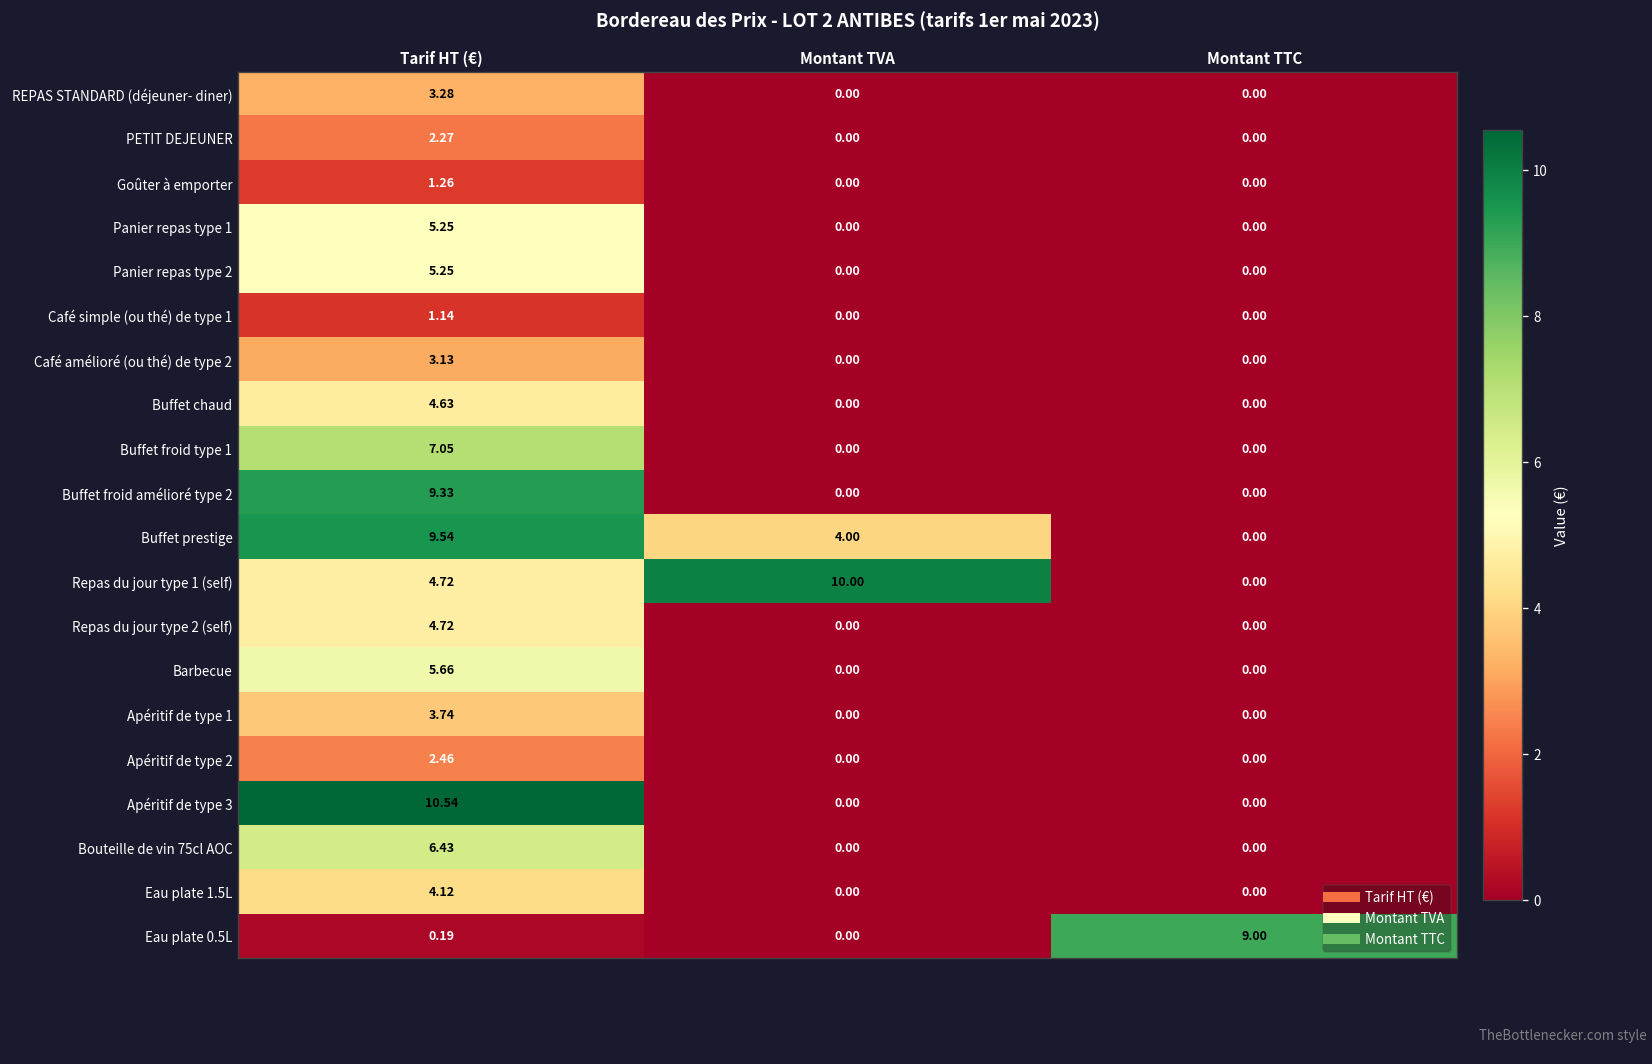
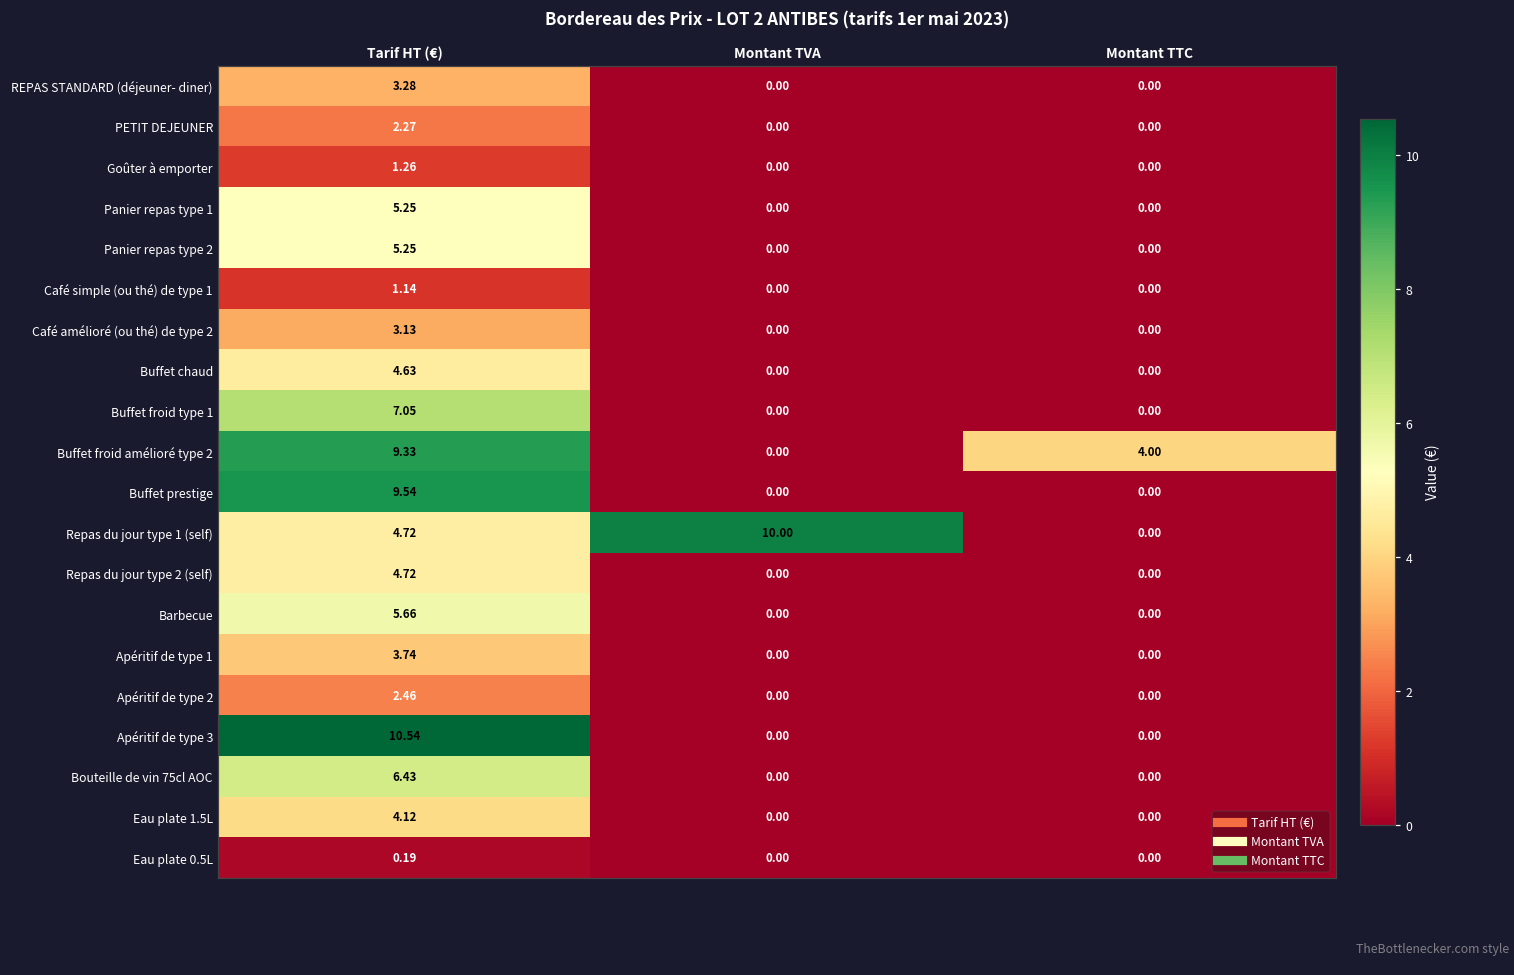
  {
    "REPAS STANDARD (déjeuner- diner)": {
      "Tarif HT (€)": 3.28,
      "Montant TVA": 0.00,
      "Montant TTC": 0.00
    },
    "PETIT DEJEUNER": {
      "Tarif HT (€)": 2.27,
      "Montant TVA": 0.00,
      "Montant TTC": 0.00
    },
    "Goûter à emporter": {
      "Tarif HT (€)": 1.26,
      "Montant TVA": 0.00,
      "Montant TTC": 0.00
    },
    "Panier repas type 1": {
      "Tarif HT (€)": 5.25,
      "Montant TVA": 0.00,
      "Montant TTC": 0.00
    },
    "Panier repas type 2": {
      "Tarif HT (€)": 5.25,
      "Montant TVA": 0.00,
      "Montant TTC": 0.00
    },
    "Café simple (ou thé) de type 1": {
      "Tarif HT (€)": 1.14,
      "Montant TVA": 0.00,
      "Montant TTC": 0.00
    },
    "Café amélioré (ou thé) de type 2": {
      "Tarif HT (€)": 3.13,
      "Montant TVA": 0.00,
      "Montant TTC": 0.00
    },
    "Buffet chaud": {
      "Tarif HT (€)": 4.63,
      "Montant TVA": 0.00,
      "Montant TTC": 0.00
    },
    "Buffet froid type 1": {
      "Tarif HT (€)": 7.05,
      "Montant TVA": 0.00,
      "Montant TTC": 0.00
    },
    "Buffet froid amélioré type 2": {
      "Tarif HT (€)": 9.33,
      "Montant TVA": 0.00,
-     "Montant TTC": 0.00
+     "Montant TTC": 4.00
    },
    "Buffet prestige": {
      "Tarif HT (€)": 9.54,
-     "Montant TVA": 4.00,
+     "Montant TVA": 0.00,
      "Montant TTC": 0.00
    },
    "Repas du jour type 1 (self)": {
      "Tarif HT (€)": 4.72,
      "Montant TVA": 10.00,
      "Montant TTC": 0.00
    },
    "Repas du jour type 2 (self)": {
      "Tarif HT (€)": 4.72,
      "Montant TVA": 0.00,
      "Montant TTC": 0.00
    },
    "Barbecue": {
      "Tarif HT (€)": 5.66,
      "Montant TVA": 0.00,
      "Montant TTC": 0.00
    },
    "Apéritif de type 1": {
      "Tarif HT (€)": 3.74,
      "Montant TVA": 0.00,
      "Montant TTC": 0.00
    },
    "Apéritif de type 2": {
      "Tarif HT (€)": 2.46,
      "Montant TVA": 0.00,
      "Montant TTC": 0.00
    },
    "Apéritif de type 3": {
      "Tarif HT (€)": 10.54,
      "Montant TVA": 0.00,
      "Montant TTC": 0.00
    },
    "Bouteille de vin 75cl AOC": {
      "Tarif HT (€)": 6.43,
      "Montant TVA": 0.00,
      "Montant TTC": 0.00
    },
    "Eau plate 1.5L": {
      "Tarif HT (€)": 4.12,
      "Montant TVA": 0.00,
      "Montant TTC": 0.00
    },
    "Eau plate 0.5L": {
      "Tarif HT (€)": 0.19,
      "Montant TVA": 0.00,
-     "Montant TTC": 9.00
+     "Montant TTC": 0.00
    }
  }
